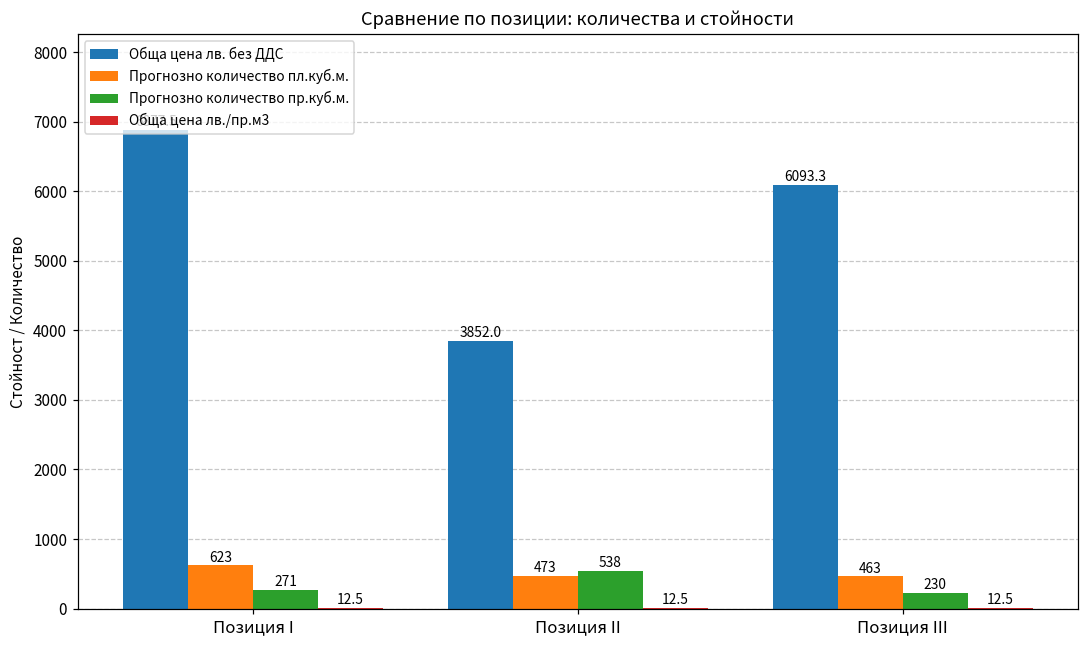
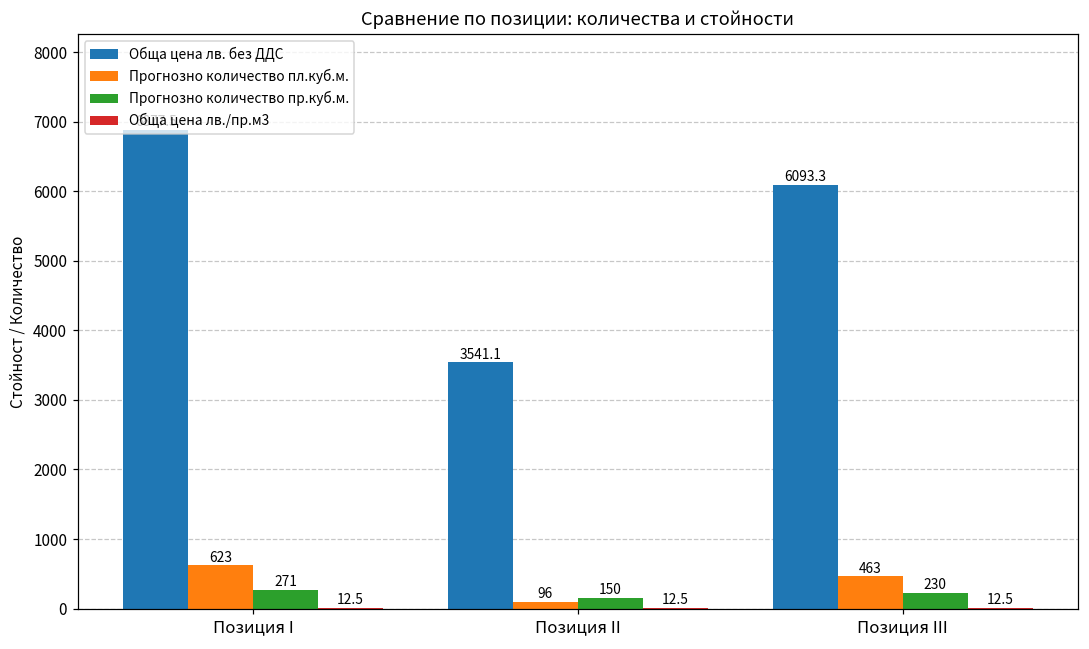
  {
    "Обща цена лв. без ДДС": {
-     "Позиция II": 3852.0,
+     "Позиция II": 3541.1,
      "Позиция III": 6093.3
    },
    "Прогнозно количество пл.куб.м.": {
      "Позиция I": 623,
-     "Позиция II": 473,
+     "Позиция II": 96,
      "Позиция III": 463
    },
    "Прогнозно количество пр.куб.м.": {
      "Позиция I": 271,
-     "Позиция II": 538,
+     "Позиция II": 150,
      "Позиция III": 230
    },
    "Обща цена лв./пр.м3": {
      "Позиция I": 12.5,
      "Позиция II": 12.5,
      "Позиция III": 12.5
    }
  }
